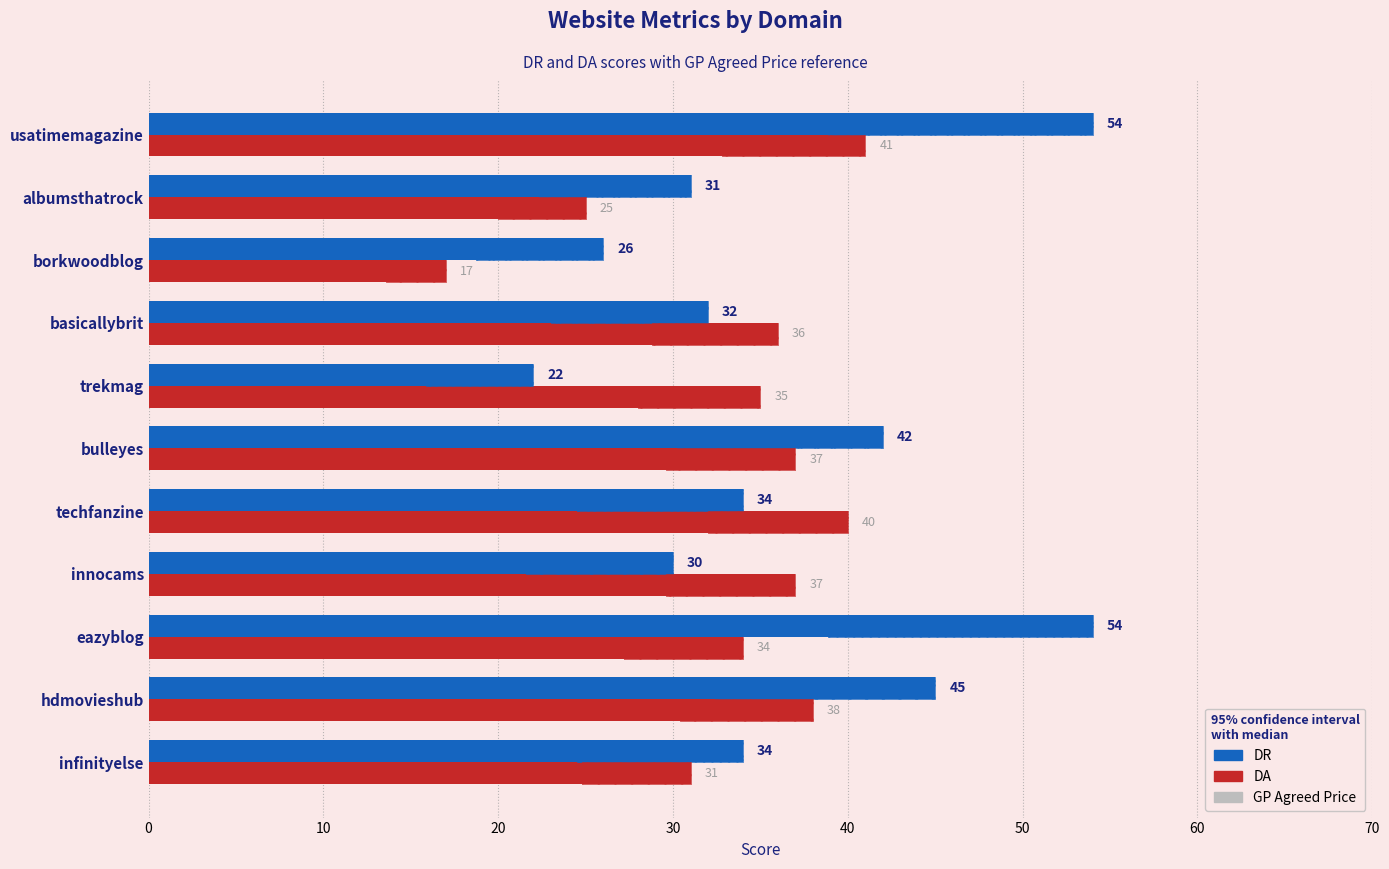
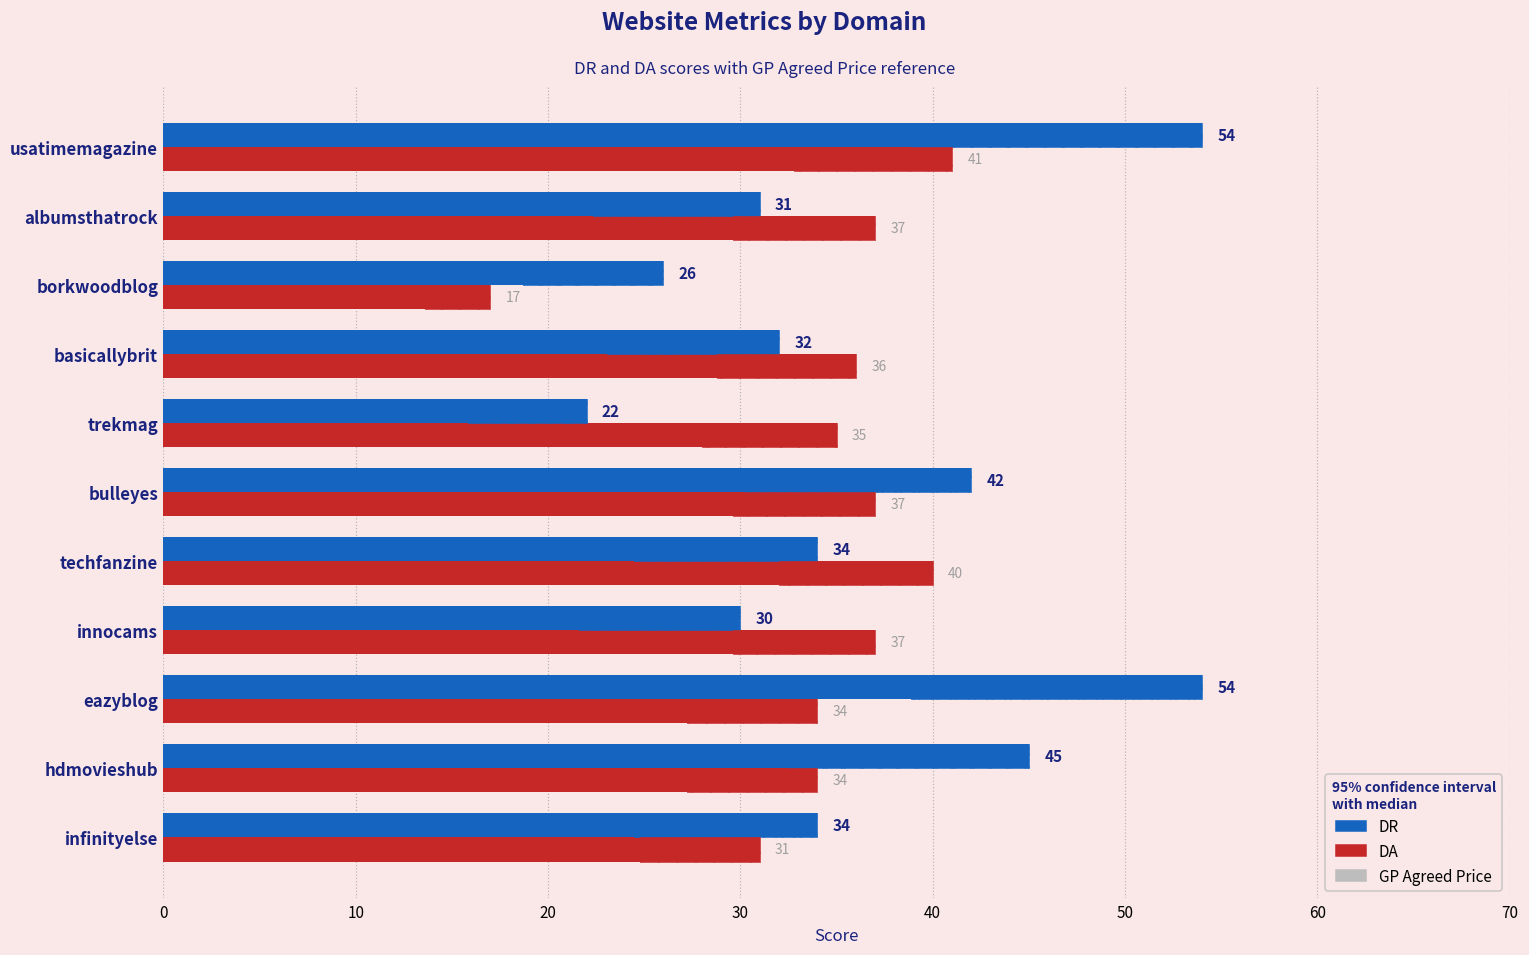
  {
    "DR": {
      "usatimemagazine": 54,
      "albumsthatrock": 31,
      "borkwoodblog": 26,
      "basicallybrit": 32,
      "trekmag": 22,
      "bulleyes": 42,
      "techfanzine": 34,
      "innocams": 30,
      "eazyblog": 54,
      "hdmovieshub": 45,
      "infinityelse": 34
    },
    "DA": {
      "usatimemagazine": 41,
-     "albumsthatrock": 25,
+     "albumsthatrock": 37,
      "borkwoodblog": 17,
      "basicallybrit": 36,
      "trekmag": 35,
      "bulleyes": 37,
      "techfanzine": 40,
      "innocams": 37,
      "eazyblog": 34,
-     "hdmovieshub": 38,
+     "hdmovieshub": 34,
      "infinityelse": 31
    }
  }
